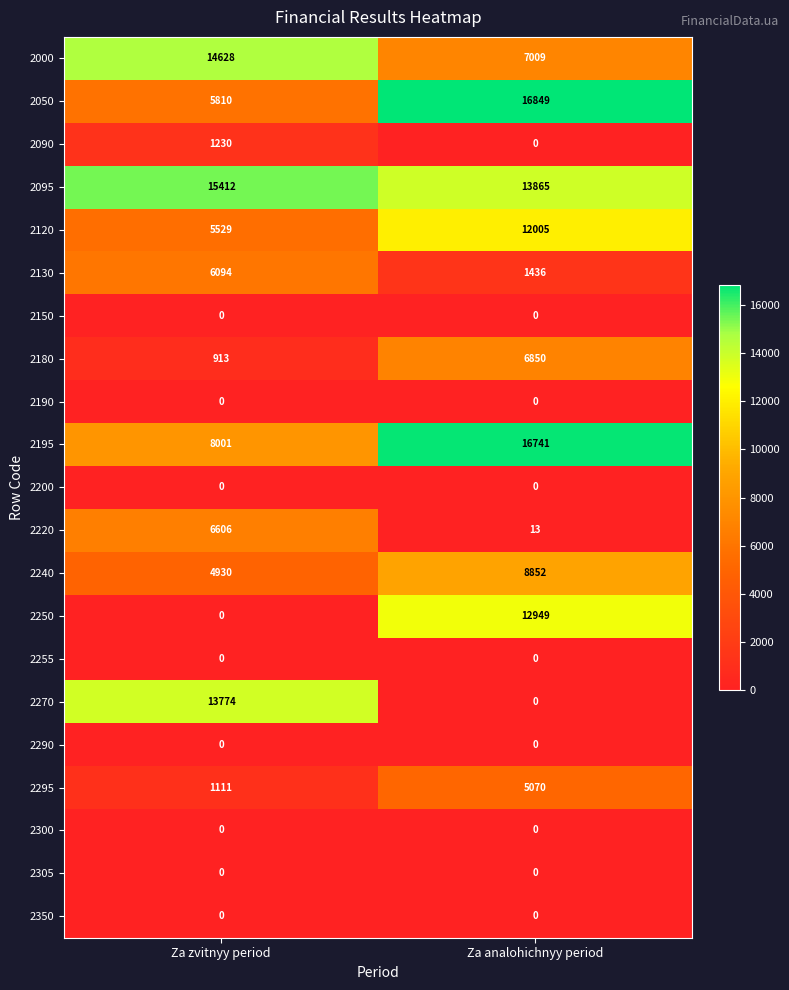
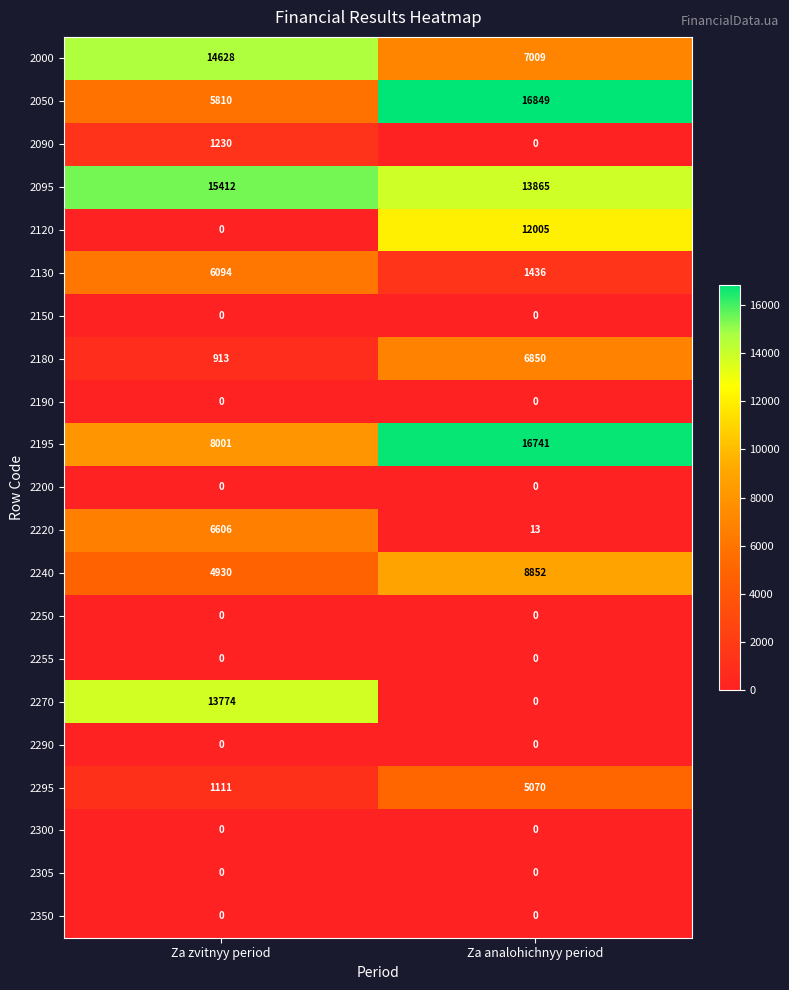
  {
    "2000": {
      "Za zvitnyy period": 14628,
      "Za analohichnyy period": 7009
    },
    "2050": {
      "Za zvitnyy period": 5810,
      "Za analohichnyy period": 16849
    },
    "2090": {
      "Za zvitnyy period": 1230,
      "Za analohichnyy period": 0
    },
    "2095": {
      "Za zvitnyy period": 15412,
      "Za analohichnyy period": 13865
    },
    "2120": {
-     "Za zvitnyy period": 5529,
+     "Za zvitnyy period": 0,
      "Za analohichnyy period": 12005
    },
    "2130": {
      "Za zvitnyy period": 6094,
      "Za analohichnyy period": 1436
    },
    "2150": {
      "Za zvitnyy period": 0,
      "Za analohichnyy period": 0
    },
    "2180": {
      "Za zvitnyy period": 913,
      "Za analohichnyy period": 6850
    },
    "2190": {
      "Za zvitnyy period": 0,
      "Za analohichnyy period": 0
    },
    "2195": {
      "Za zvitnyy period": 8001,
      "Za analohichnyy period": 16741
    },
    "2200": {
      "Za zvitnyy period": 0,
      "Za analohichnyy period": 0
    },
    "2220": {
      "Za zvitnyy period": 6606,
      "Za analohichnyy period": 13
    },
    "2240": {
      "Za zvitnyy period": 4930,
      "Za analohichnyy period": 8852
    },
    "2250": {
      "Za zvitnyy period": 0,
-     "Za analohichnyy period": 12949
+     "Za analohichnyy period": 0
    },
    "2255": {
      "Za zvitnyy period": 0,
      "Za analohichnyy period": 0
    },
    "2270": {
      "Za zvitnyy period": 13774,
      "Za analohichnyy period": 0
    },
    "2290": {
      "Za zvitnyy period": 0,
      "Za analohichnyy period": 0
    },
    "2295": {
      "Za zvitnyy period": 1111,
      "Za analohichnyy period": 5070
    },
    "2300": {
      "Za zvitnyy period": 0,
      "Za analohichnyy period": 0
    },
    "2305": {
      "Za zvitnyy period": 0,
      "Za analohichnyy period": 0
    },
    "2350": {
      "Za zvitnyy period": 0,
      "Za analohichnyy period": 0
    }
  }
